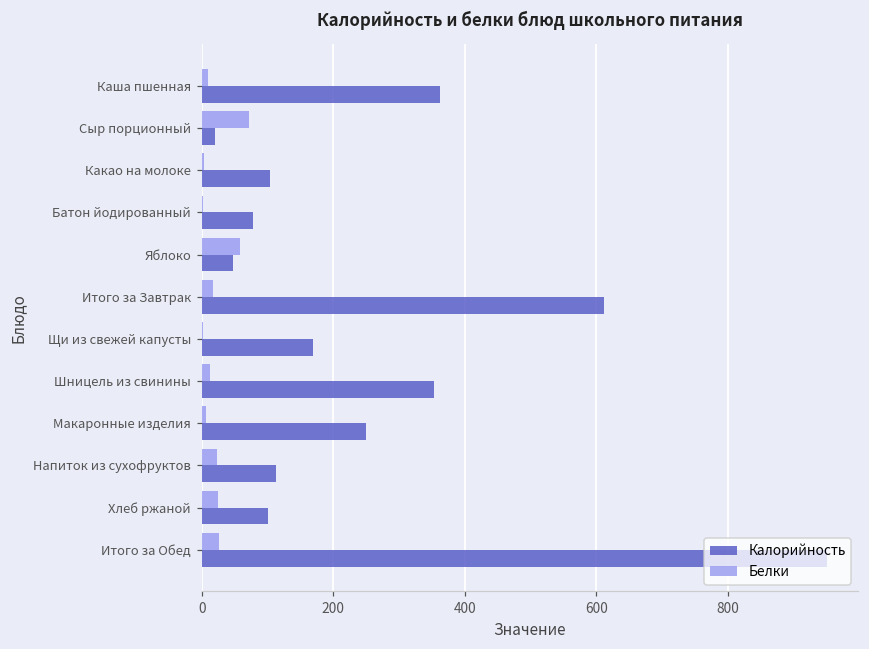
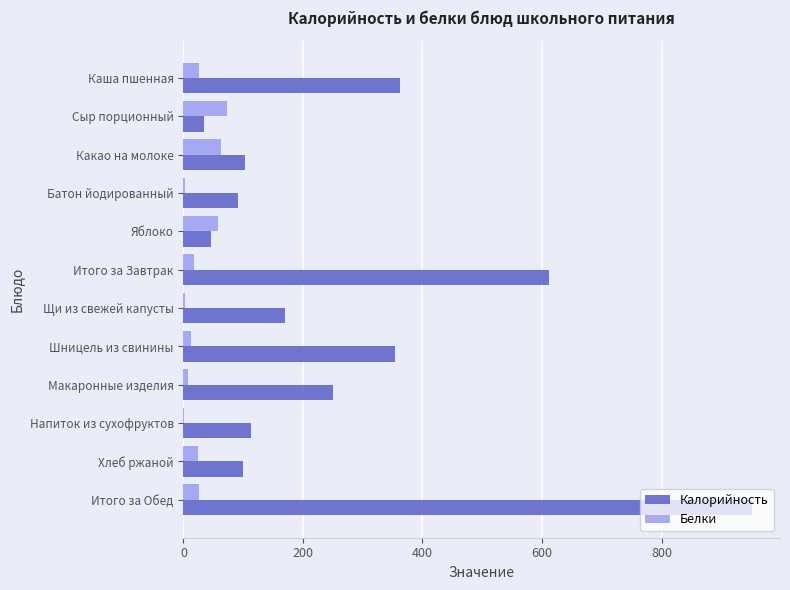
  {
    "Калорийность": {
      "Каша пшенная": 360,
-     "Сыр порционный": 20,
+     "Сыр порционный": 30,
      "Какао на молоке": 100,
-     "Батон йодированный": 80,
+     "Батон йодированный": 90,
      "Яблоко": 50,
      "Итого за Завтрак": 610,
      "Щи из свежей капусты": 170,
      "Шницель из свинины": 350,
      "Макаронные изделия": 250,
      "Напиток из сухофруктов": 110,
      "Хлеб ржаной": 100
    },
    "Белки": {
-     "Каша пшенная": 10,
+     "Каша пшенная": 30,
      "Сыр порционный": 70,
-     "Какао на молоке": 0,
+     "Какао на молоке": 60,
      "Яблоко": 60,
      "Итого за Завтрак": 20,
      "Шницель из свинины": 10,
      "Макаронные изделия": 10,
-     "Напиток из сухофруктов": 20,
+     "Напиток из сухофруктов": 0,
      "Хлеб ржаной": 30,
      "Итого за Обед": 30
    }
  }
